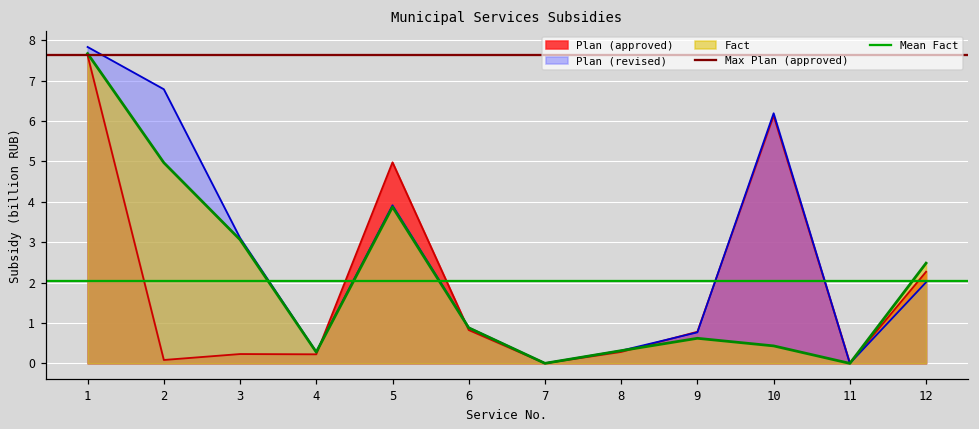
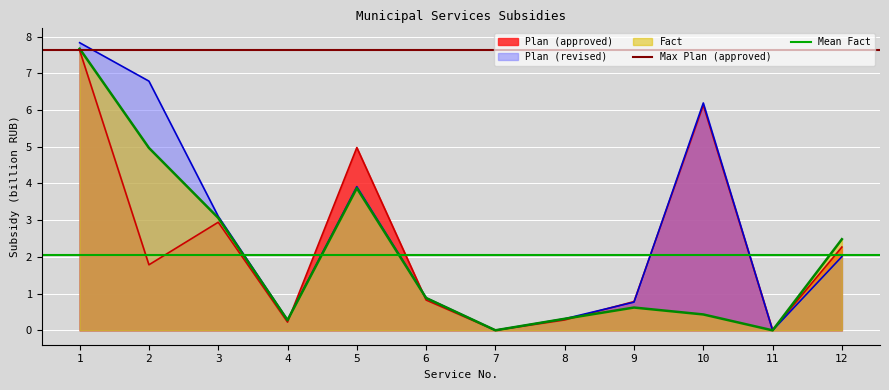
  {
    "Plan (approved)": {
-     "2": 0.1,
-     "3": 0.2,
+     "2": 1.8,
+     "3": 2.9,
      "5": 5.0,
      "12": 2.3
    },
    "Plan (revised)": {
      "1": 7.8,
      "2": 6.8,
      "12": 2.0
    },
    "Fact": {
      "2": 5.0,
      "9": 0.6,
      "10": 0.4,
      "12": 2.5
    }
  }
